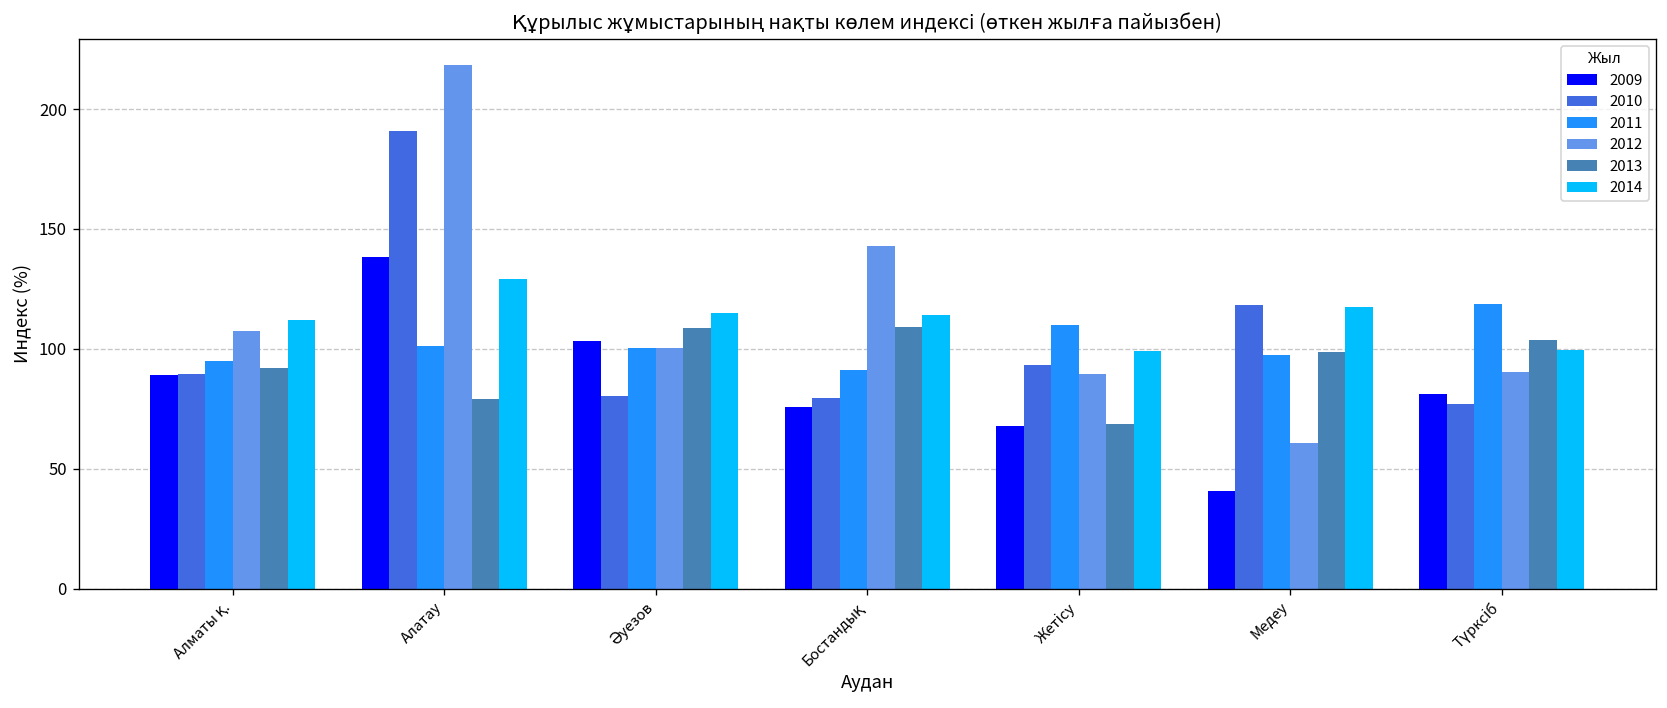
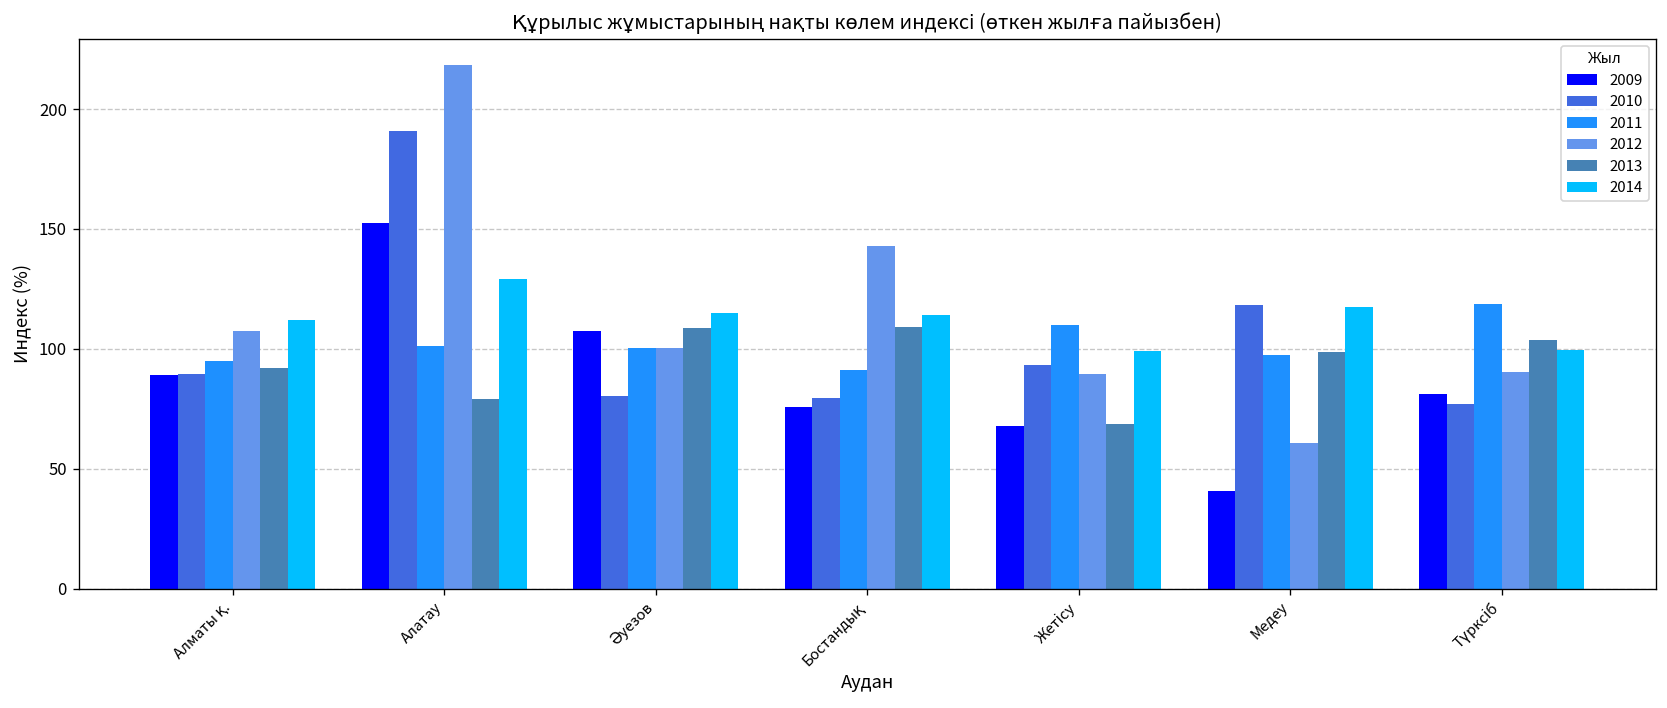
  {
    "2009": {
      "Алматы қ.": 89,
-     "Алатау": 138,
-     "Әуезов": 103,
+     "Алатау": 153,
+     "Әуезов": 107,
      "Бостандық": 76,
      "Жетісу": 68,
      "Медеу": 41,
      "Түрксіб": 81
    }
  }
